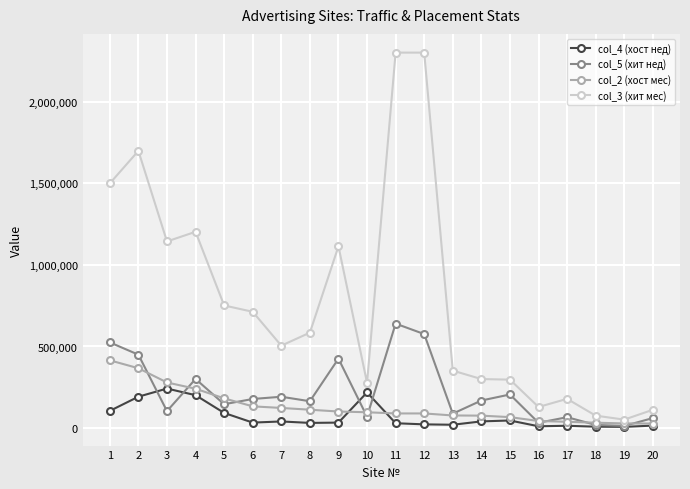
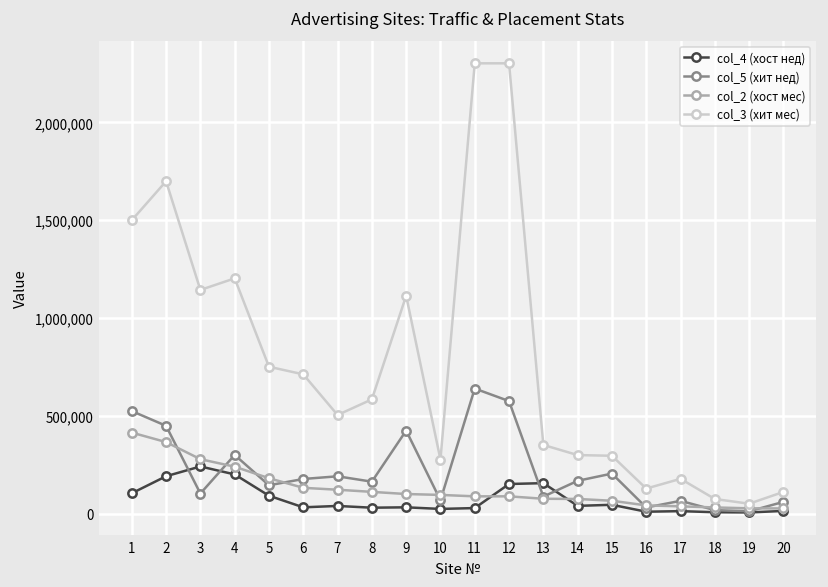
  {
    "col_4 (хост нед)": {
      "1": "110,000",
      "2": "190,000",
      "3": "240,000",
      "4": "200,000",
      "5": "90,000",
      "6": "30,000",
      "7": "40,000",
      "8": "30,000",
      "9": "30,000",
-     "10": "220,000",
+     "10": "30,000",
      "11": "30,000",
-     "12": "20,000",
-     "13": "20,000",
+     "12": "150,000",
+     "13": "160,000",
      "14": "40,000",
      "15": "50,000",
      "16": "10,000",
      "17": "10,000"
    }
  }
